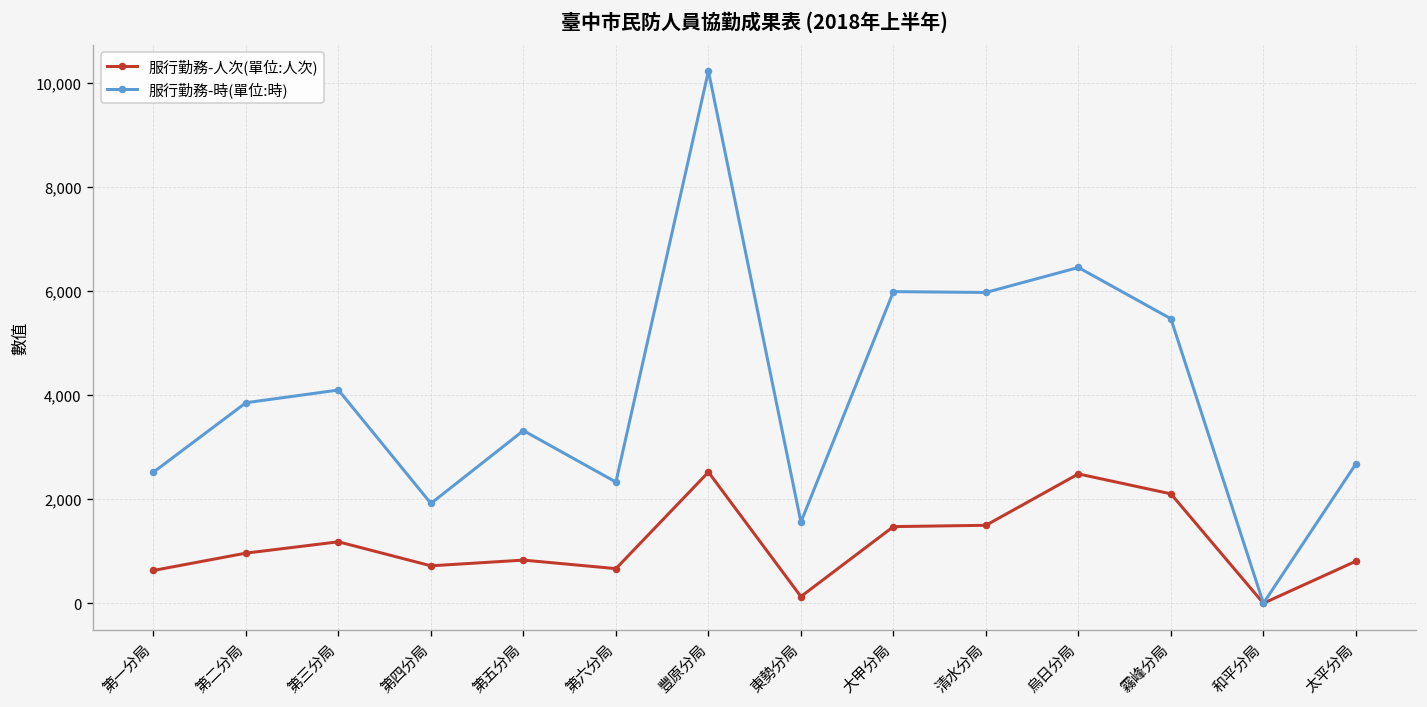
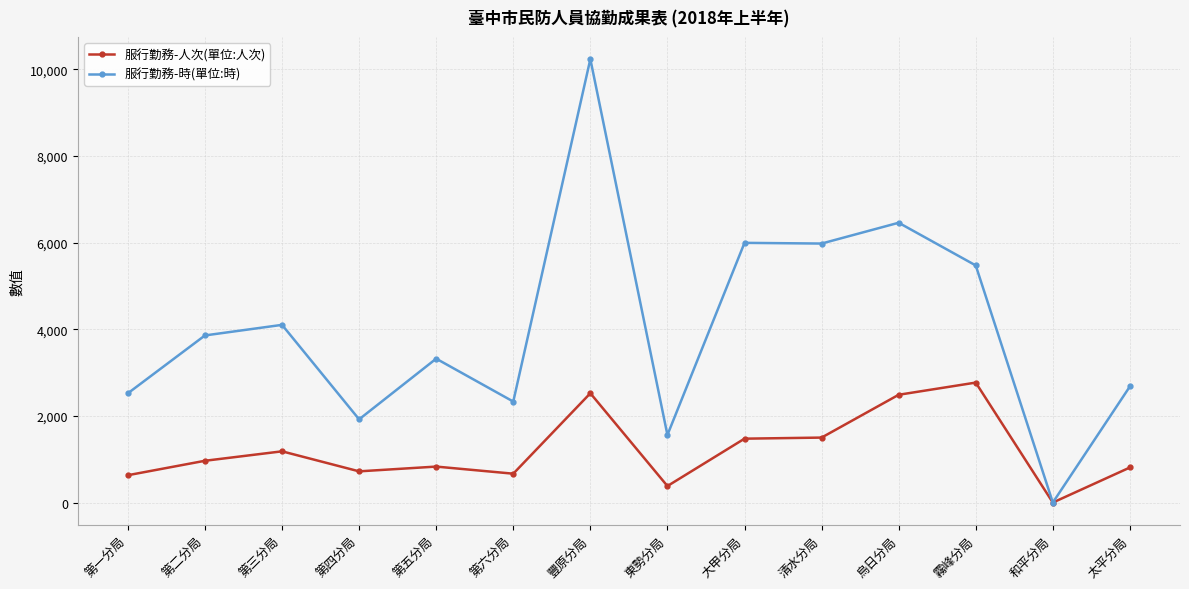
  {
    "服行勤務-人次(單位:人次)": {
      "第一分局": "600",
      "第二分局": "1,000",
      "第三分局": "1,200",
      "第四分局": "700",
      "第五分局": "800",
      "第六分局": "700",
      "豐原分局": "2,500",
-     "東勢分局": "100",
+     "東勢分局": "400",
      "大甲分局": "1,500",
      "清水分局": "1,500",
      "烏日分局": "2,500",
-     "霧峰分局": "2,100",
+     "霧峰分局": "2,800",
      "太平分局": "800"
    },
    "服行勤務-時(單位:時)": {
      "第一分局": "2,500",
      "第二分局": "3,900",
      "第三分局": "4,100",
      "第四分局": "1,900",
      "第五分局": "3,300",
      "第六分局": "2,300",
      "豐原分局": "10,200",
      "東勢分局": "1,600",
      "大甲分局": "6,000",
      "清水分局": "6,000",
      "烏日分局": "6,500",
      "霧峰分局": "5,500",
      "太平分局": "2,700"
    }
  }
